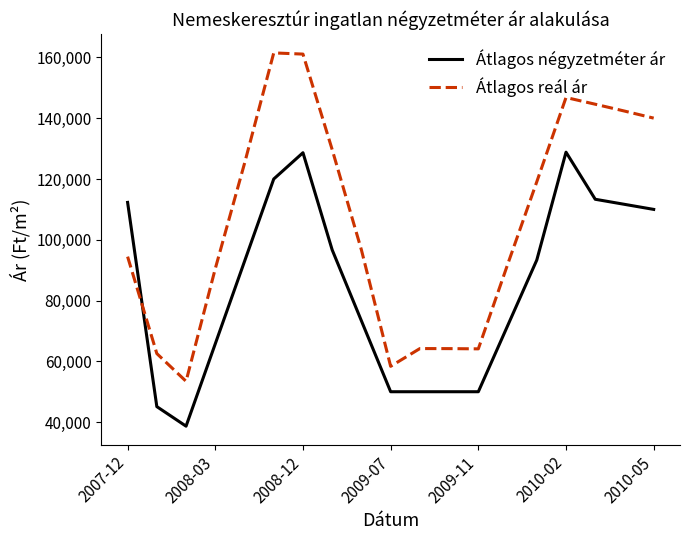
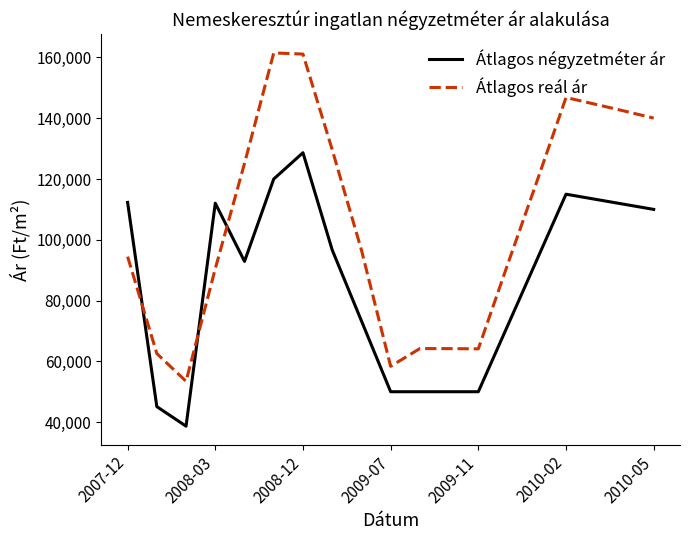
  {
    "Átlagos négyzetméter ár": {
      "2007-12": "112,000",
-     "2008-03": "66,000",
+     "2008-03": "112,000",
      "2008-12": "129,000",
      "2009-07": "50,000",
      "2009-11": "50,000",
-     "2010-02": "129,000",
+     "2010-02": "115,000",
      "2010-05": "110,000"
    },
    "Átlagos reál ár": {
      "2007-12": "94,000",
      "2008-03": "91,000",
      "2008-12": "161,000",
      "2009-07": "58,000",
      "2009-11": "64,000",
      "2010-02": "147,000",
      "2010-05": "140,000"
    }
  }
